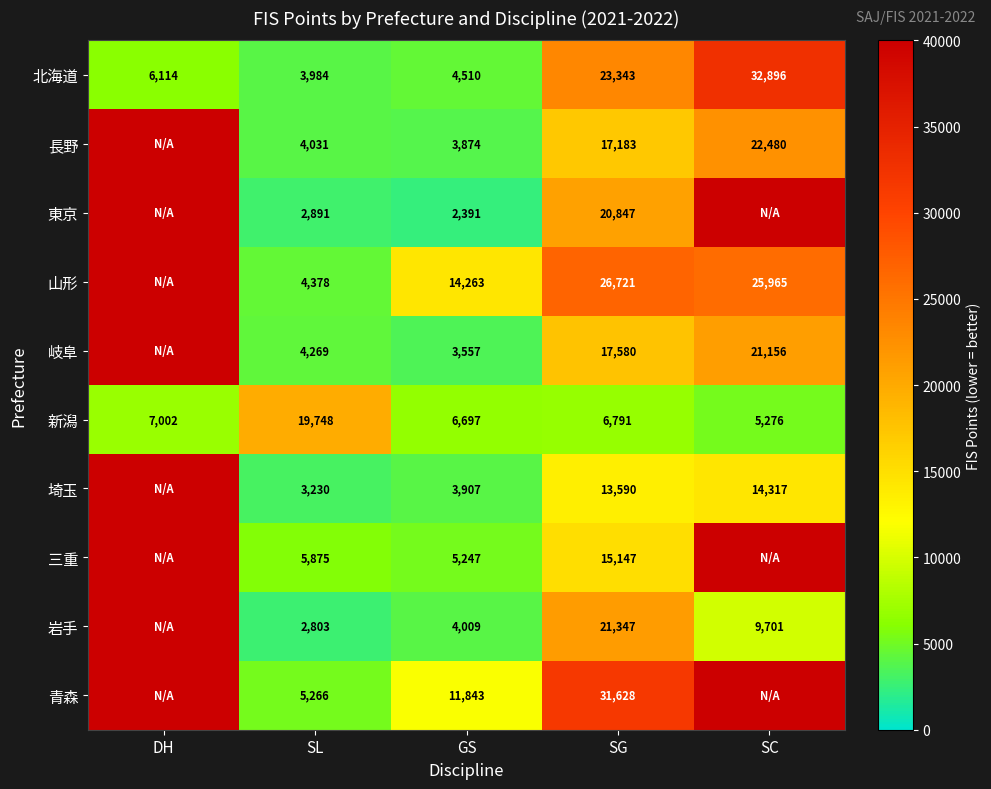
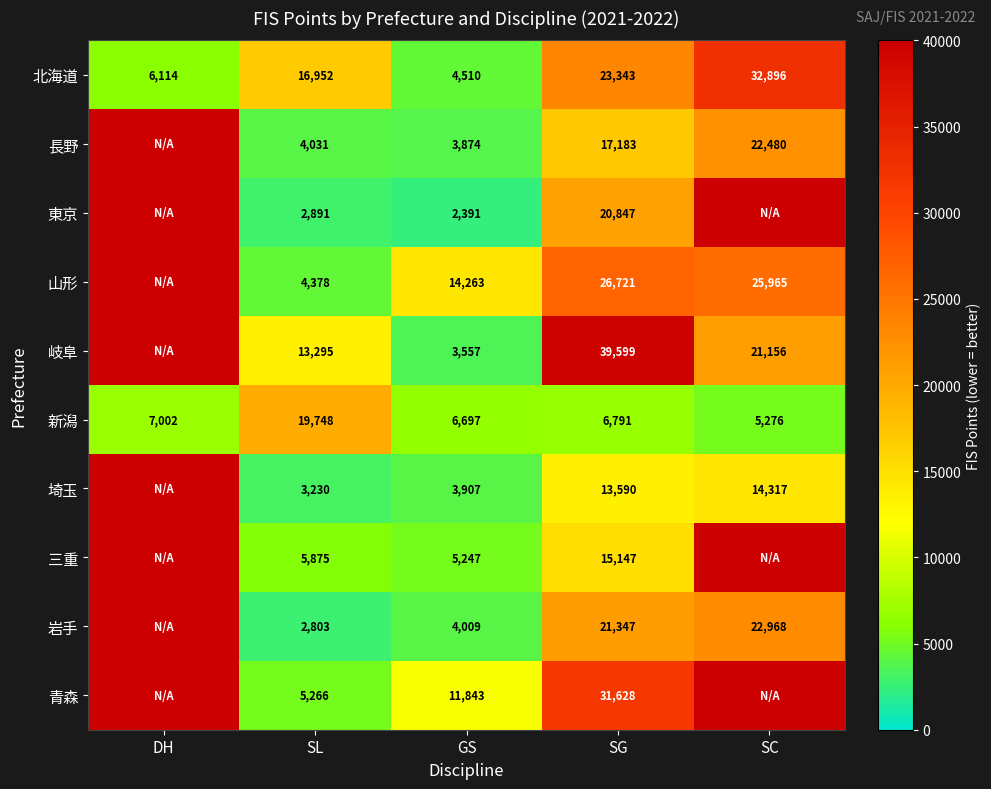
  {
    "北海道": {
      "DH": "6,114",
-     "SL": "3,984",
+     "SL": "16,952",
      "GS": "4,510",
      "SG": "23,343",
      "SC": "32,896"
    },
    "長野": {
      "SL": "4,031",
      "GS": "3,874",
      "SG": "17,183",
      "SC": "22,480"
    },
    "東京": {
      "SL": "2,891",
      "GS": "2,391",
      "SG": "20,847"
    },
    "山形": {
      "SL": "4,378",
      "GS": "14,263",
      "SG": "26,721",
      "SC": "25,965"
    },
    "岐阜": {
-     "SL": "4,269",
+     "SL": "13,295",
      "GS": "3,557",
-     "SG": "17,580",
+     "SG": "39,599",
      "SC": "21,156"
    },
    "新潟": {
      "DH": "7,002",
      "SL": "19,748",
      "GS": "6,697",
      "SG": "6,791",
      "SC": "5,276"
    },
    "埼玉": {
      "SL": "3,230",
      "GS": "3,907",
      "SG": "13,590",
      "SC": "14,317"
    },
    "三重": {
      "SL": "5,875",
      "GS": "5,247",
      "SG": "15,147"
    },
    "岩手": {
      "SL": "2,803",
      "GS": "4,009",
      "SG": "21,347",
-     "SC": "9,701"
+     "SC": "22,968"
    },
    "青森": {
      "SL": "5,266",
      "GS": "11,843",
      "SG": "31,628"
    }
  }
